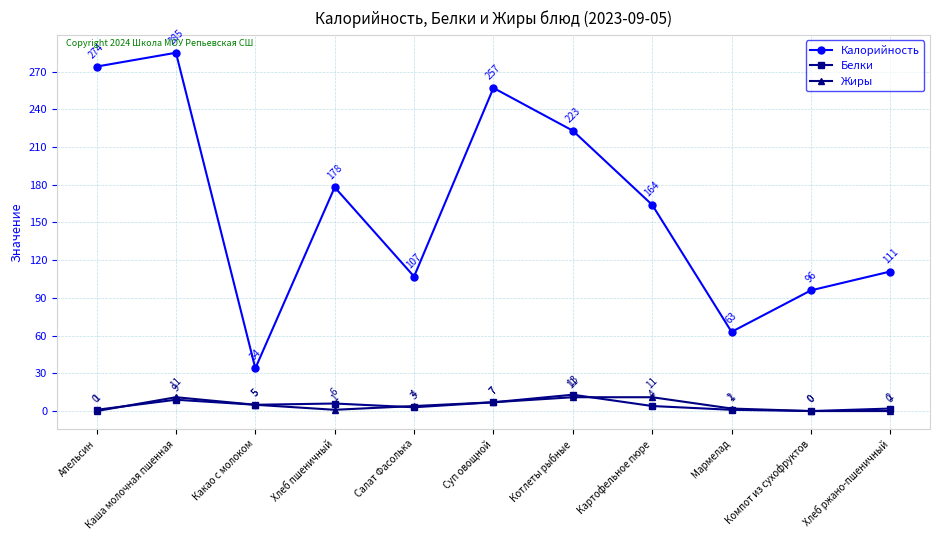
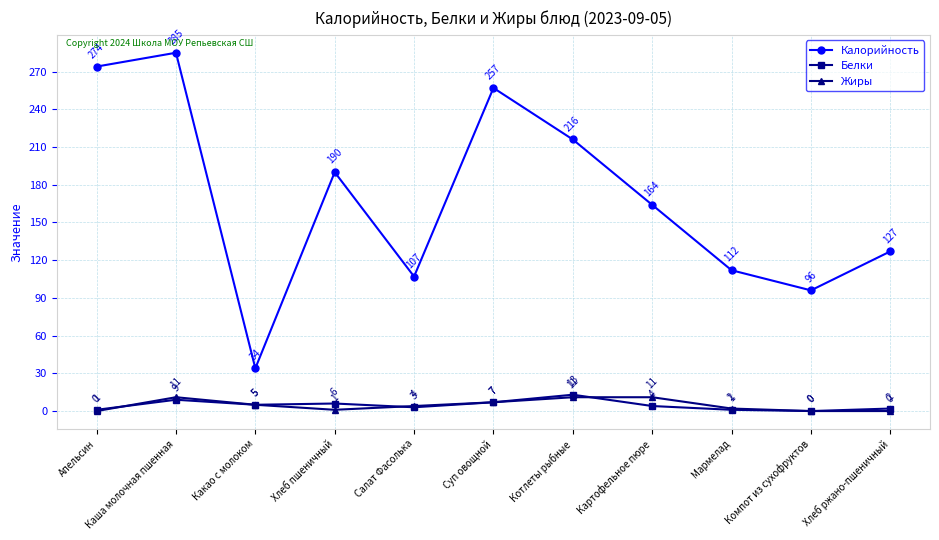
  {
    "Калорийность": {
      "Какао с молоком": 34,
-     "Хлеб пшеничный": 178,
+     "Хлеб пшеничный": 190,
      "Салат Фасолька": 107,
      "Суп овощной": 257,
-     "Котлеты рыбные": 223,
+     "Котлеты рыбные": 216,
      "Картофельное пюре": 164,
-     "Мармелад": 63,
+     "Мармелад": 112,
      "Компот из сухофруктов": 96,
-     "Хлеб ржано-пшеничный": 111
+     "Хлеб ржано-пшеничный": 127
    }
  }
